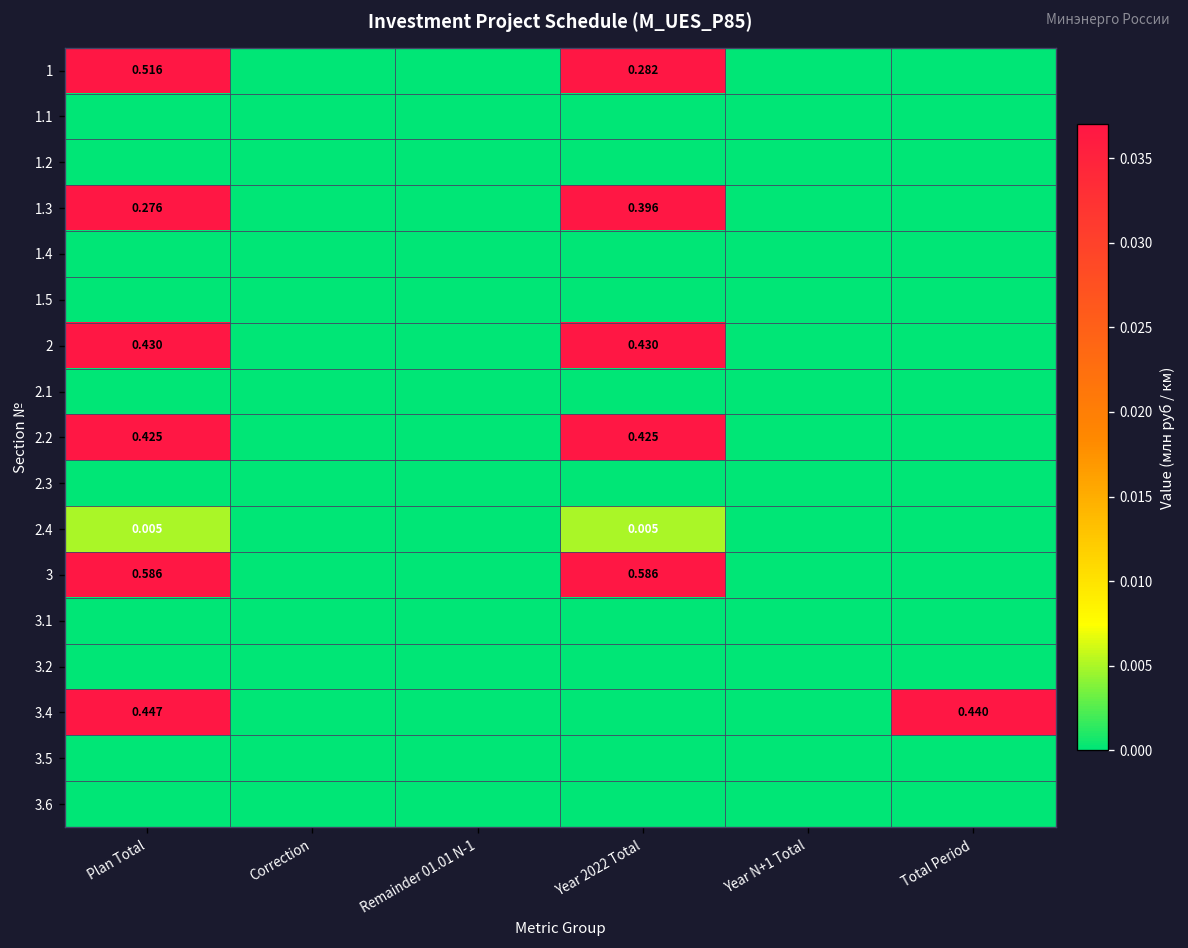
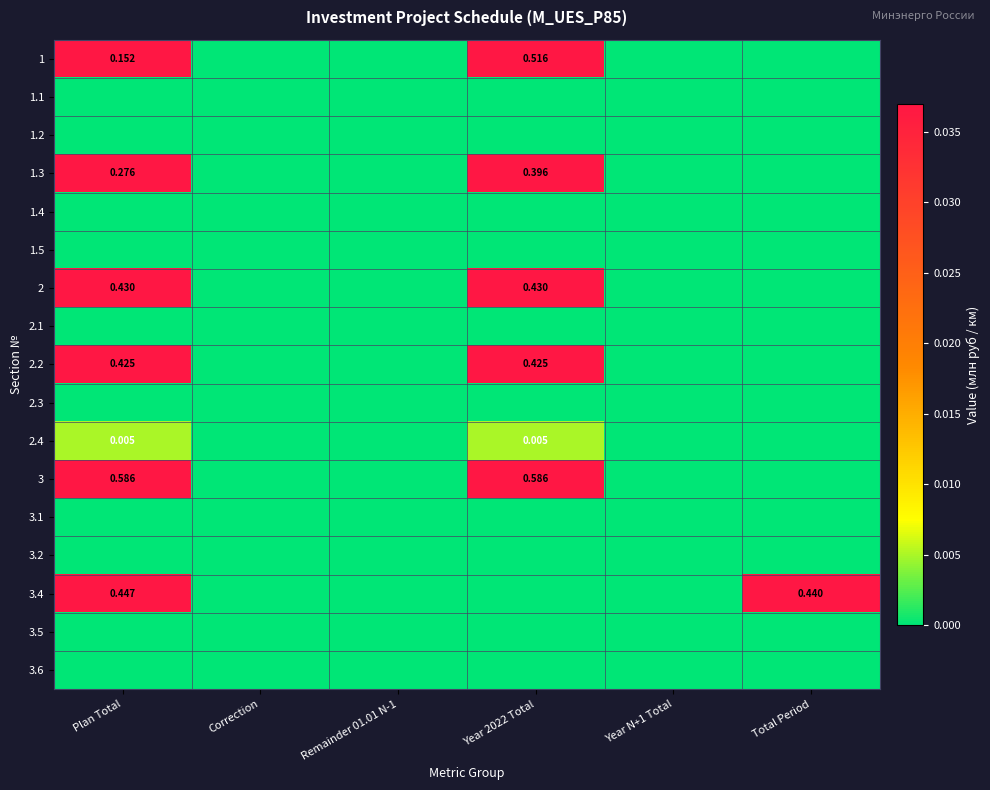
  {
    "1": {
-     "Plan Total": 0.516,
-     "Year 2022 Total": 0.282
+     "Plan Total": 0.152,
+     "Year 2022 Total": 0.516
    },
    "1.3": {
      "Plan Total": 0.276,
      "Year 2022 Total": 0.396
    },
    "2": {
      "Plan Total": 0.430,
      "Year 2022 Total": 0.430
    },
    "2.2": {
      "Plan Total": 0.425,
      "Year 2022 Total": 0.425
    },
    "2.4": {
      "Plan Total": 0.005,
      "Year 2022 Total": 0.005
    },
    "3": {
      "Plan Total": 0.586,
      "Year 2022 Total": 0.586
    },
    "3.4": {
      "Plan Total": 0.447,
      "Total Period": 0.440
    }
  }
